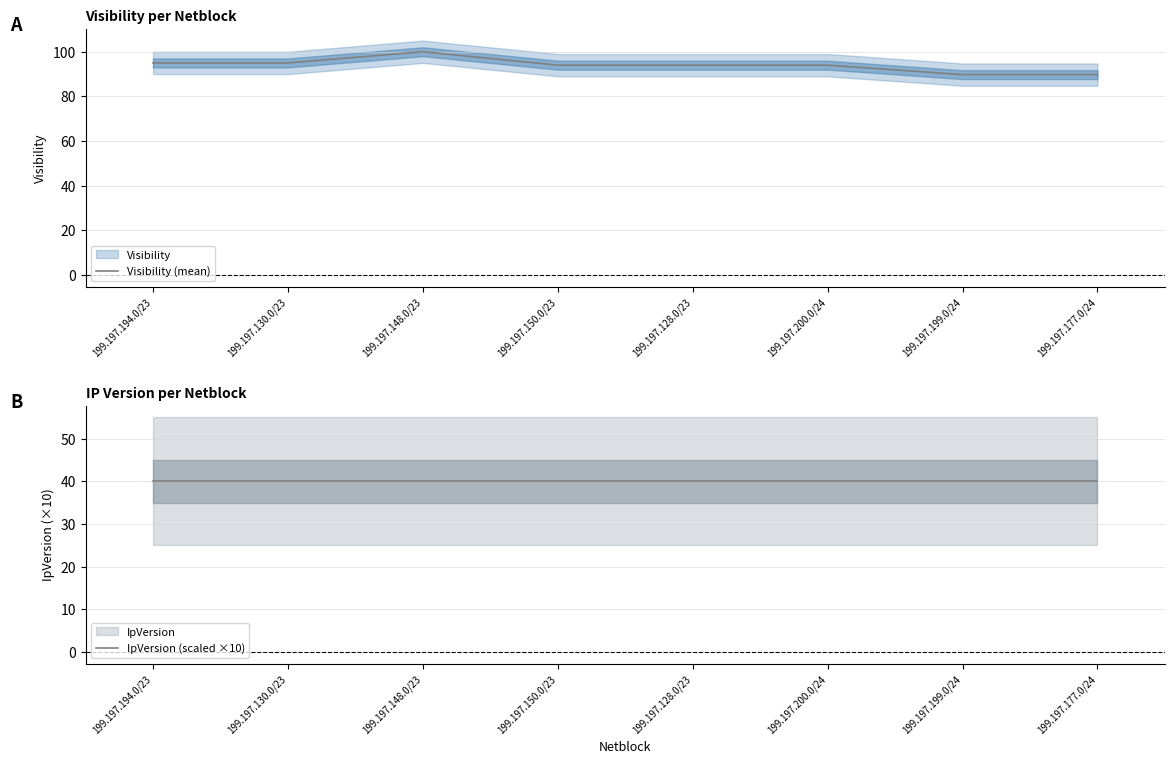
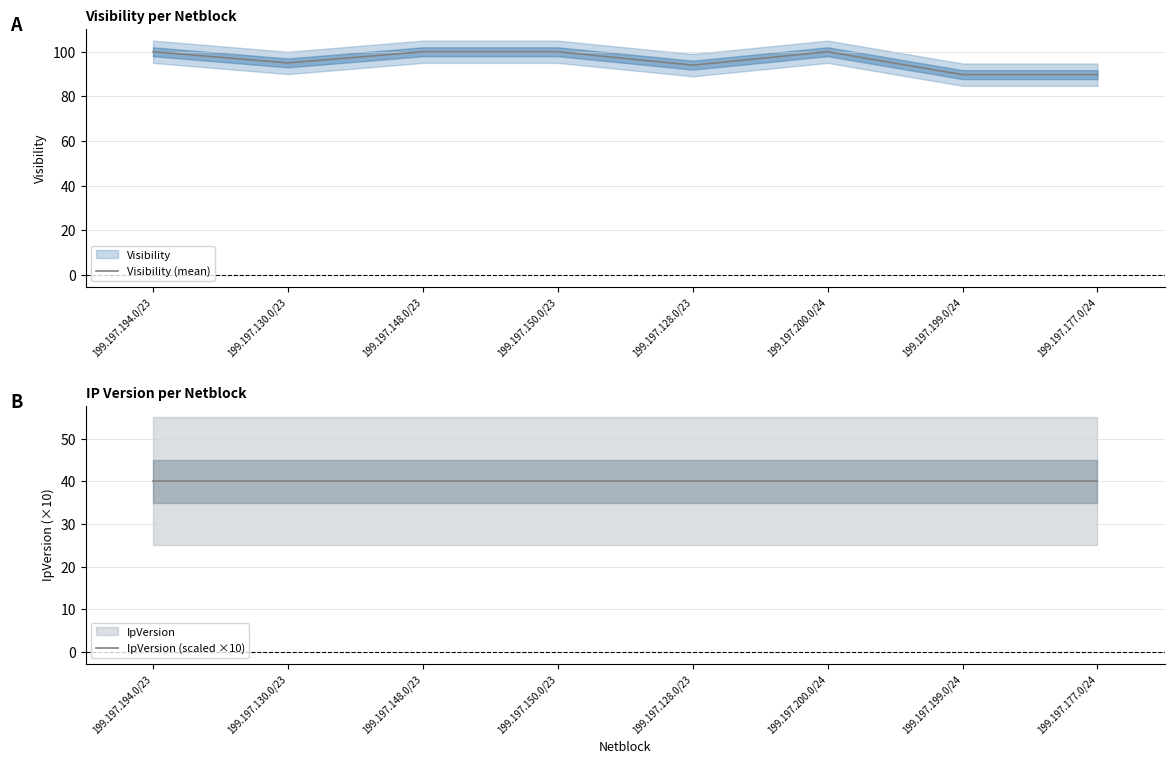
  {
    "Visibility per Netblock": {
      "Visibility (mean)": {
-       "199.197.194.0/23": 95,
+       "199.197.194.0/23": 100,
        "199.197.130.0/23": 95,
        "199.197.148.0/23": 100,
-       "199.197.150.0/23": 94,
+       "199.197.150.0/23": 100,
        "199.197.128.0/23": 94,
-       "199.197.200.0/24": 94,
+       "199.197.200.0/24": 100,
        "199.197.199.0/24": 90,
        "199.197.177.0/24": 90
      }
    }
  }
